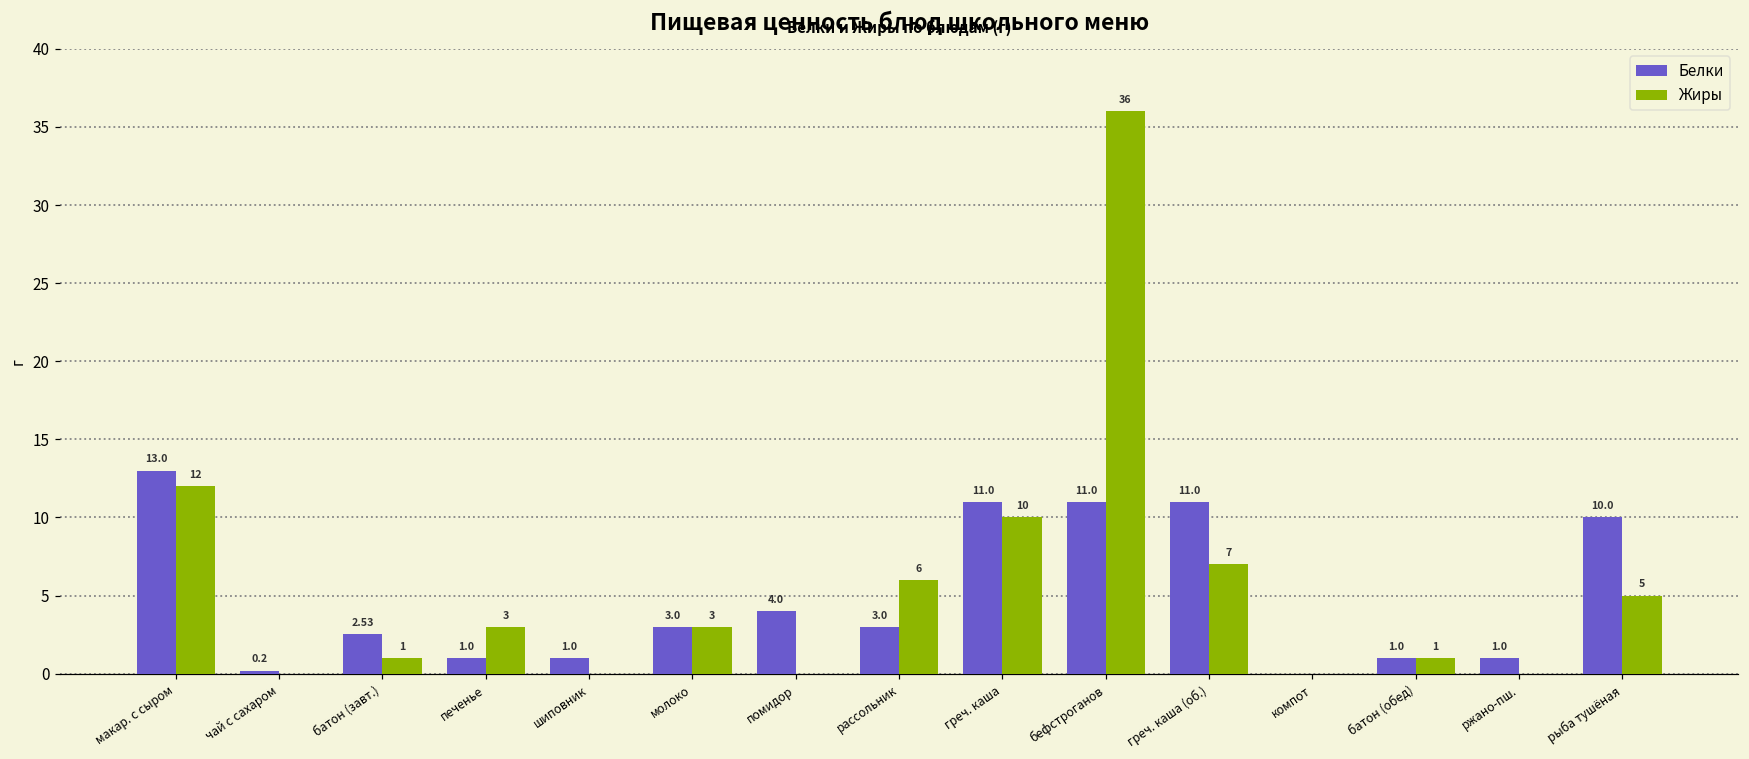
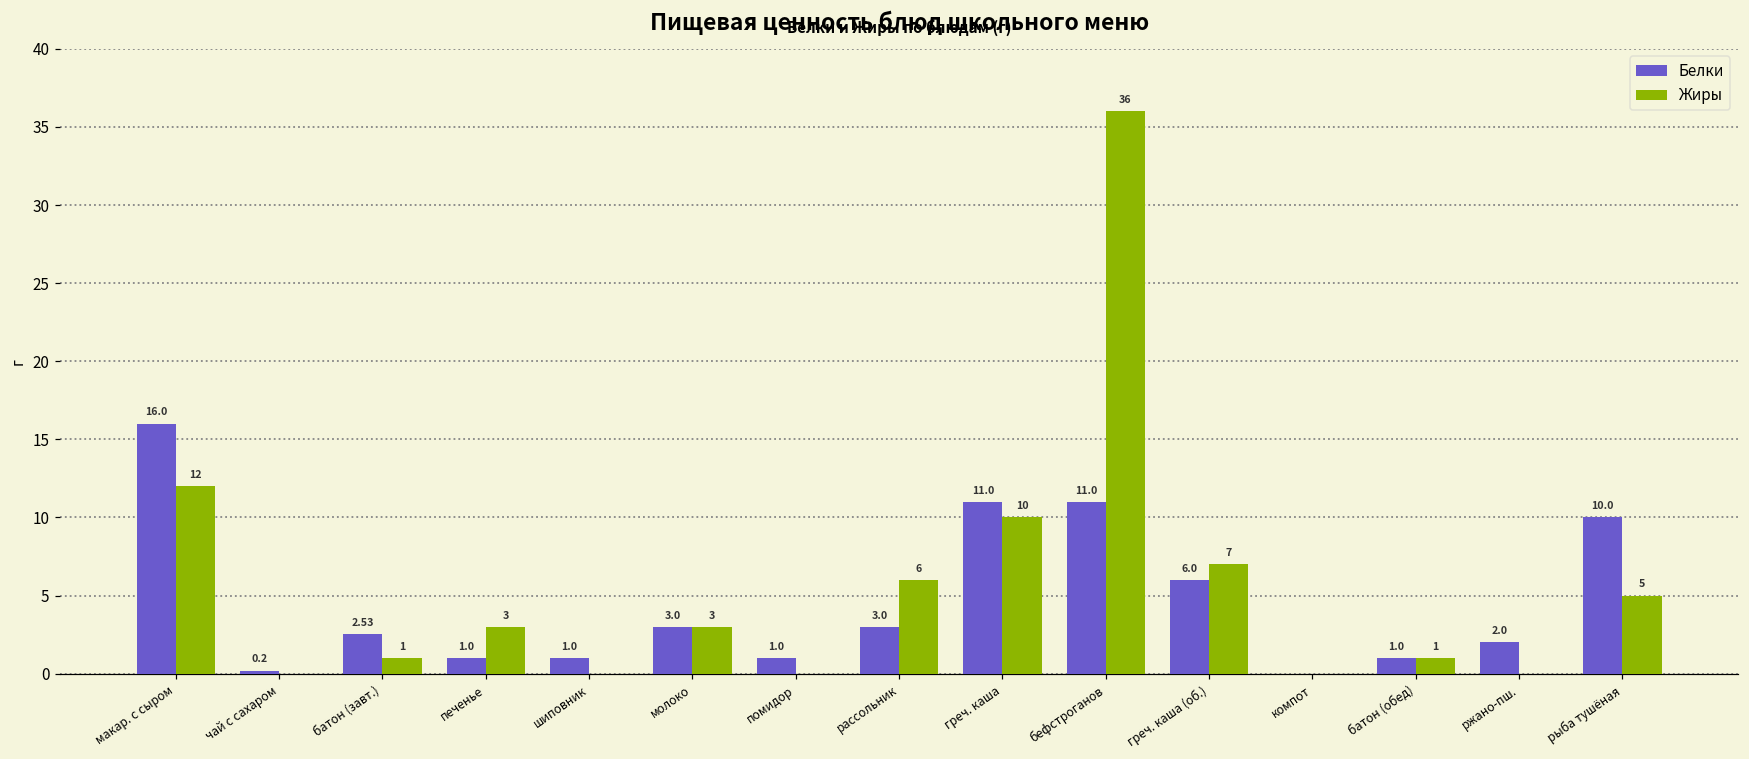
  {
    "Белки": {
-     "макар. с сыром": 13.0,
+     "макар. с сыром": 16.0,
      "чай с сахаром": 0.2,
      "батон (завт.)": 2.53,
      "печенье": 1.0,
      "шиповник": 1.0,
      "молоко": 3.0,
-     "помидор": 4.0,
+     "помидор": 1.0,
      "рассольник": 3.0,
      "греч. каша": 11.0,
      "бефстроганов": 11.0,
-     "греч. каша (об.)": 11.0,
+     "греч. каша (об.)": 6.0,
      "батон (обед)": 1.0,
-     "ржано-пш.": 1.0,
+     "ржано-пш.": 2.0,
      "рыба тушёная": 10.0
    },
    "Жиры": {
      "макар. с сыром": 12,
      "батон (завт.)": 1,
      "печенье": 3,
      "молоко": 3,
      "рассольник": 6,
      "греч. каша": 10,
      "бефстроганов": 36,
      "греч. каша (об.)": 7,
      "батон (обед)": 1,
      "рыба тушёная": 5
    }
  }
